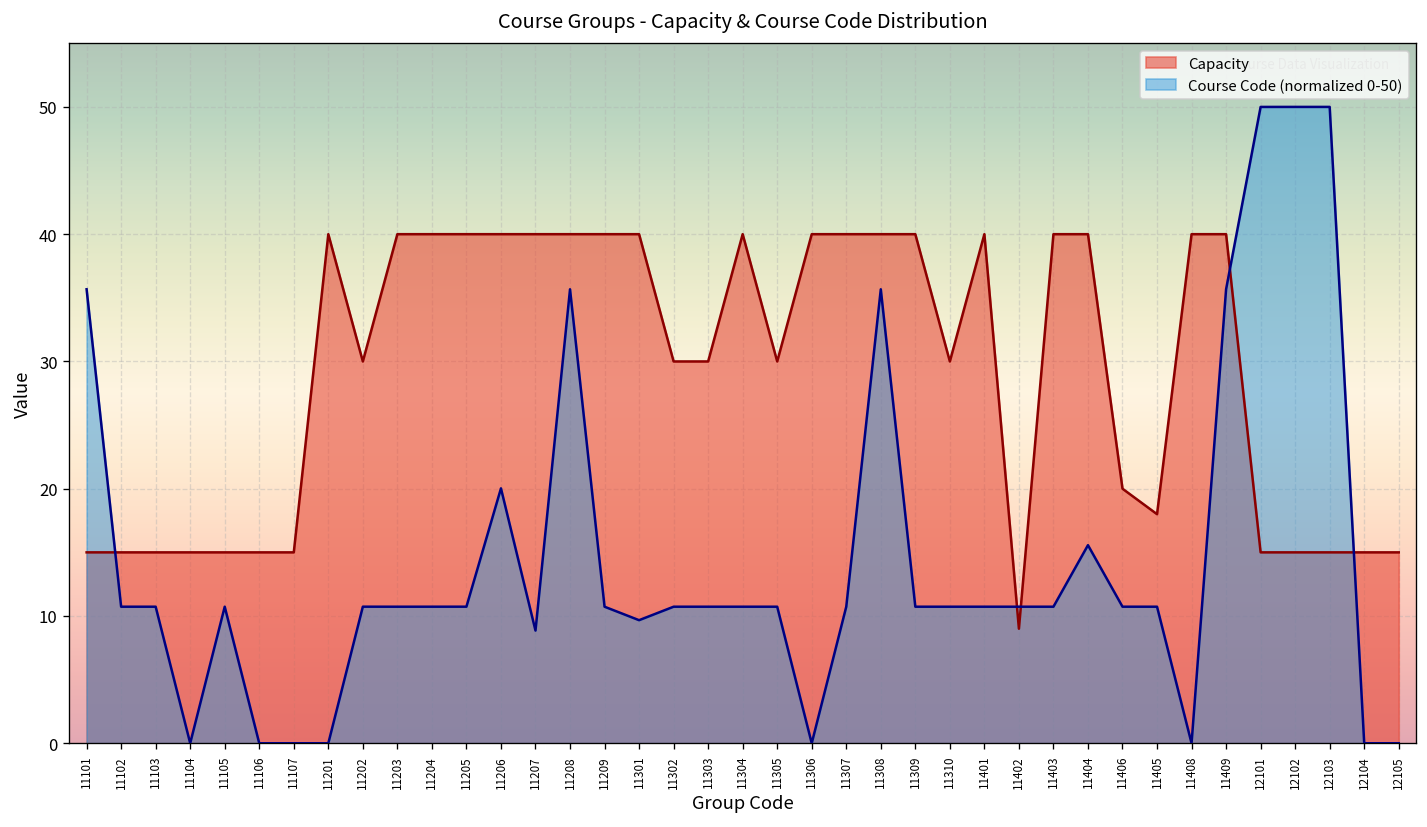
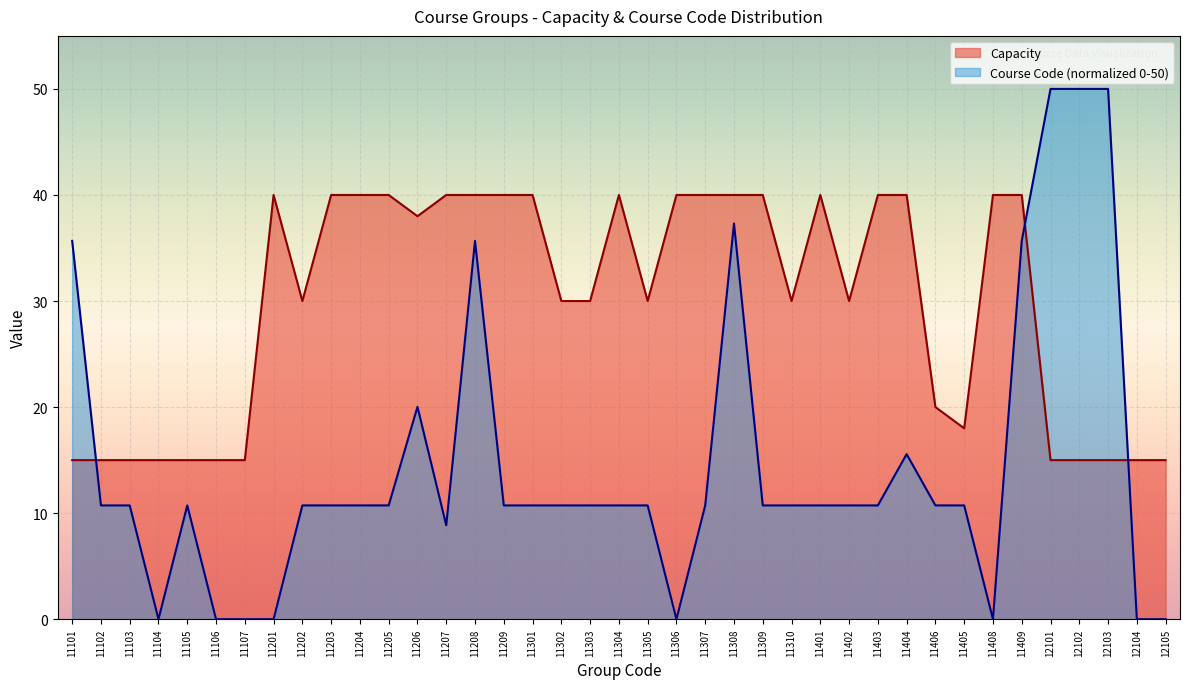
  {
    "Capacity": {
      "11101": 15,
      "11102": 15,
      "11103": 15,
      "11104": 15,
      "11105": 15,
      "11106": 15,
      "11107": 15,
      "11201": 40,
      "11202": 30,
      "11203": 40,
      "11204": 40,
      "11205": 40,
-     "11206": 40,
+     "11206": 38,
      "11207": 40,
      "11208": 40,
      "11209": 40,
      "11301": 40,
      "11302": 30,
      "11303": 30,
      "11304": 40,
      "11305": 30,
      "11306": 40,
      "11307": 40,
      "11308": 40,
      "11309": 40,
      "11310": 30,
      "11401": 40,
-     "11402": 9,
+     "11402": 30,
      "11403": 40,
      "11404": 40,
      "11406": 20,
      "11405": 18,
      "11408": 40,
      "11409": 40,
      "12101": 15,
      "12102": 15,
      "12103": 15,
      "12104": 15,
      "12105": 15
    },
    "Course Code (normalized 0-50)": {
      "11101": 35.7,
      "11102": 10.7,
      "11103": 10.7,
      "11104": 0.0,
      "11105": 10.7,
      "11106": 0.0,
      "11107": 0.0,
      "11201": 0.0,
      "11202": 10.7,
      "11203": 10.7,
      "11204": 10.7,
      "11205": 10.7,
      "11206": 20.0,
      "11207": 8.9,
      "11208": 35.7,
      "11209": 10.7,
-     "11301": 9.7,
+     "11301": 10.7,
      "11302": 10.7,
      "11303": 10.7,
      "11304": 10.7,
      "11305": 10.7,
      "11306": 0.0,
      "11307": 10.7,
-     "11308": 35.7,
+     "11308": 37.3,
      "11309": 10.7,
      "11310": 10.7,
      "11401": 10.7,
      "11402": 10.7,
      "11403": 10.7,
      "11404": 15.6,
      "11406": 10.7,
      "11405": 10.7,
      "11408": 0.0,
      "11409": 35.7,
      "12101": 50.0,
      "12102": 50.0,
      "12103": 50.0,
      "12104": 0.0,
      "12105": 0.0
    }
  }
